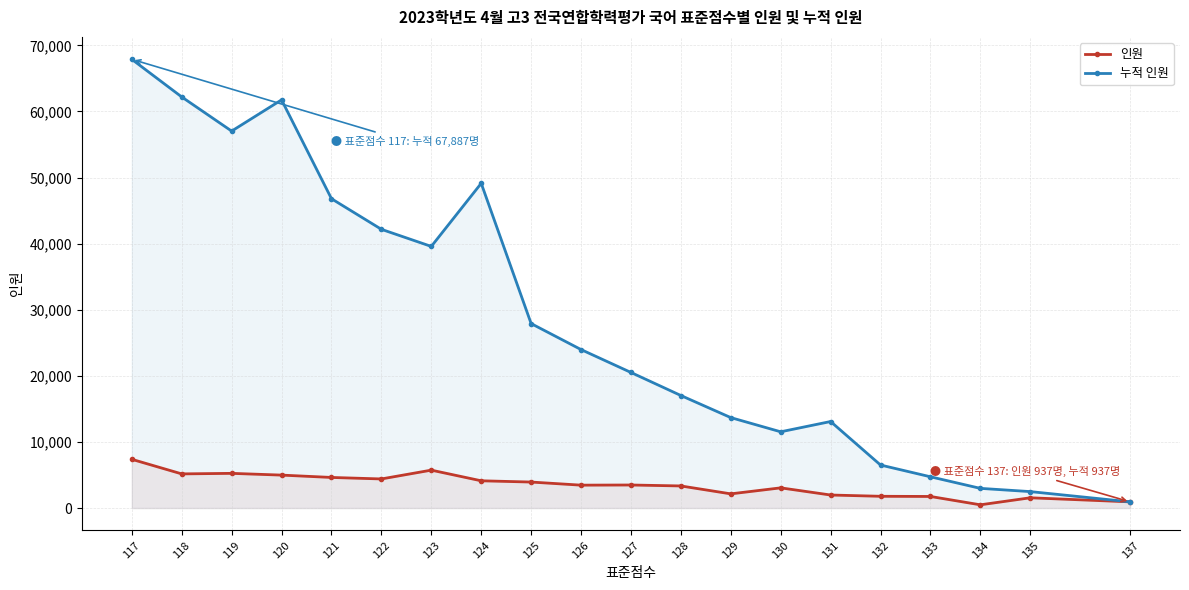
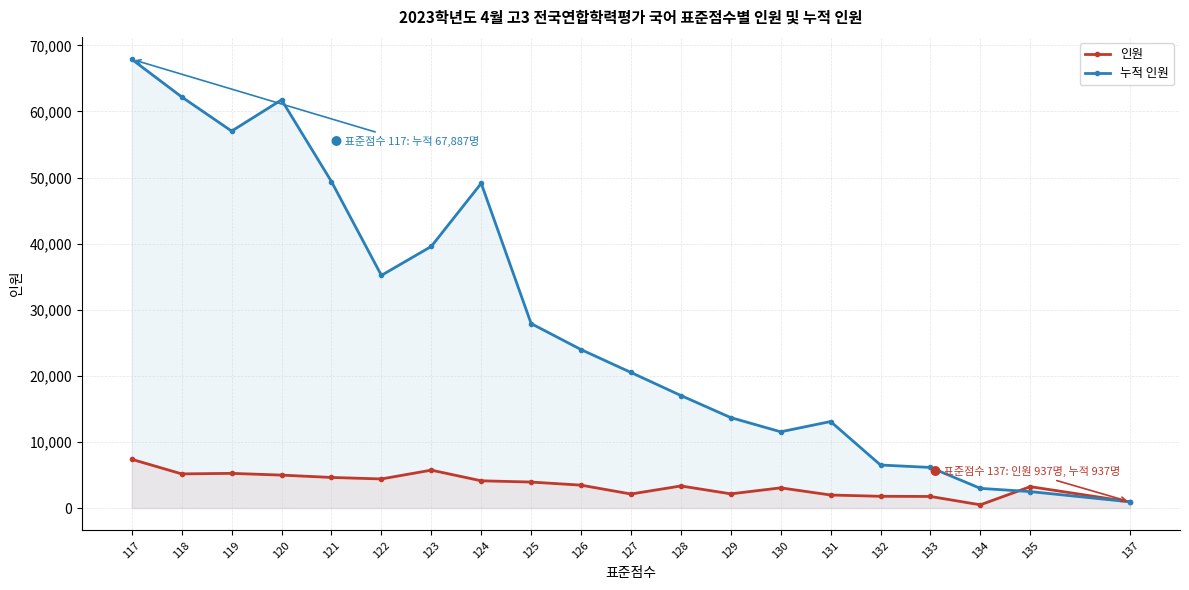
  {
    "인원": {
      "117": "7,000",
      "118": "5,000",
      "119": "5,000",
      "120": "5,000",
      "121": "5,000",
      "122": "4,000",
      "123": "6,000",
      "124": "4,000",
      "125": "4,000",
      "126": "3,000",
-     "127": "3,000",
+     "127": "2,000",
      "128": "3,000",
      "129": "2,000",
      "130": "3,000",
      "131": "2,000",
      "132": "2,000",
      "134": "0",
-     "135": "2,000"
+     "135": "3,000"
    },
    "누적 인원": {
      "117": "68,000",
-     "121": "47,000",
-     "122": "42,000",
+     "121": "49,000",
+     "122": "35,000",
      "123": "40,000",
      "124": "49,000",
      "125": "28,000",
      "126": "24,000",
      "127": "21,000",
      "128": "17,000",
      "129": "14,000",
      "130": "12,000",
      "131": "13,000",
      "132": "7,000",
-     "133": "5,000"
+     "133": "6,000"
    }
  }
